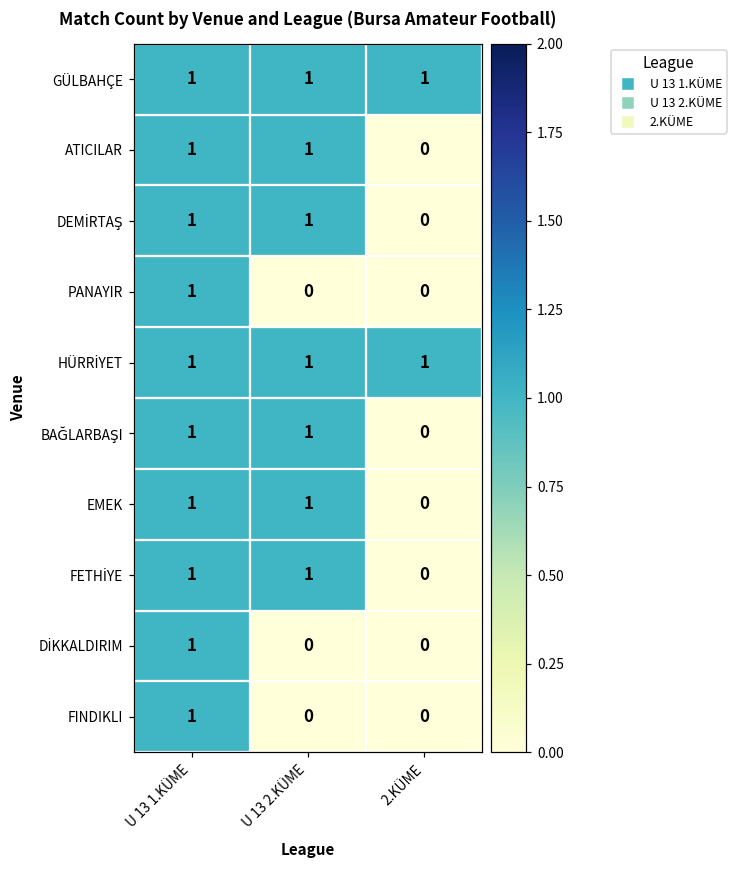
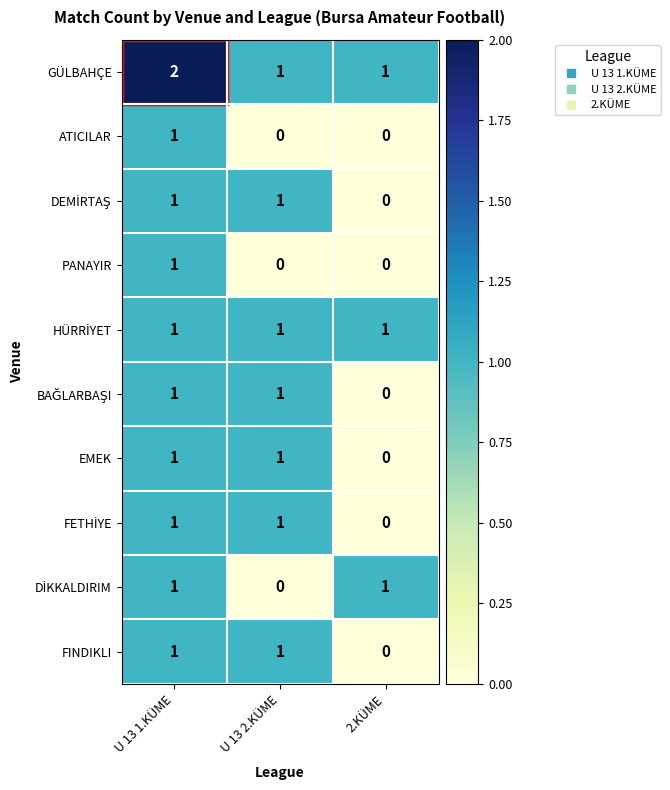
  {
    "GÜLBAHÇE": {
-     "U 13 1.KÜME": 1,
+     "U 13 1.KÜME": 2,
      "U 13 2.KÜME": 1,
      "2.KÜME": 1
    },
    "ATICILAR": {
      "U 13 1.KÜME": 1,
-     "U 13 2.KÜME": 1,
+     "U 13 2.KÜME": 0,
      "2.KÜME": 0
    },
    "DEMİRTAŞ": {
      "U 13 1.KÜME": 1,
      "U 13 2.KÜME": 1,
      "2.KÜME": 0
    },
    "PANAYIR": {
      "U 13 1.KÜME": 1,
      "U 13 2.KÜME": 0,
      "2.KÜME": 0
    },
    "HÜRRİYET": {
      "U 13 1.KÜME": 1,
      "U 13 2.KÜME": 1,
      "2.KÜME": 1
    },
    "BAĞLARBAŞI": {
      "U 13 1.KÜME": 1,
      "U 13 2.KÜME": 1,
      "2.KÜME": 0
    },
    "EMEK": {
      "U 13 1.KÜME": 1,
      "U 13 2.KÜME": 1,
      "2.KÜME": 0
    },
    "FETHİYE": {
      "U 13 1.KÜME": 1,
      "U 13 2.KÜME": 1,
      "2.KÜME": 0
    },
    "DİKKALDIRIM": {
      "U 13 1.KÜME": 1,
      "U 13 2.KÜME": 0,
-     "2.KÜME": 0
+     "2.KÜME": 1
    },
    "FINDIKLI": {
      "U 13 1.KÜME": 1,
-     "U 13 2.KÜME": 0,
+     "U 13 2.KÜME": 1,
      "2.KÜME": 0
    }
  }
